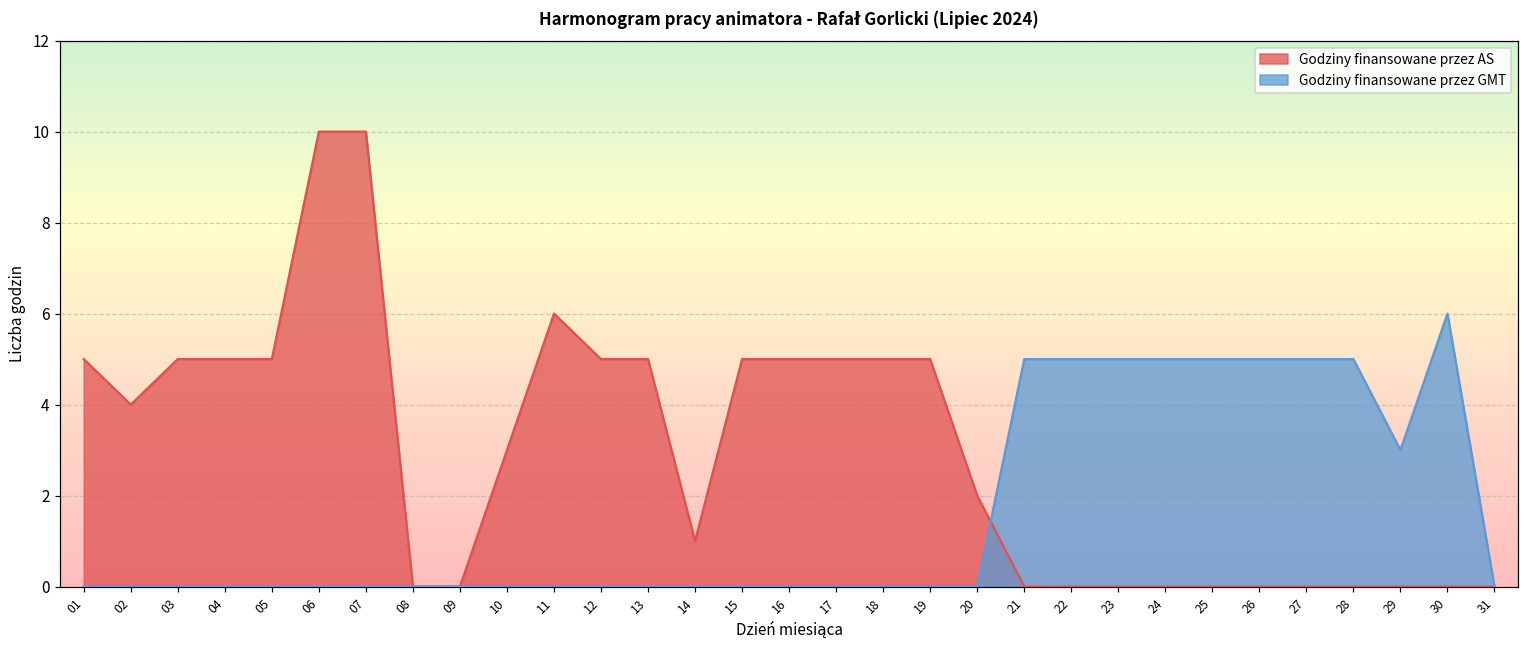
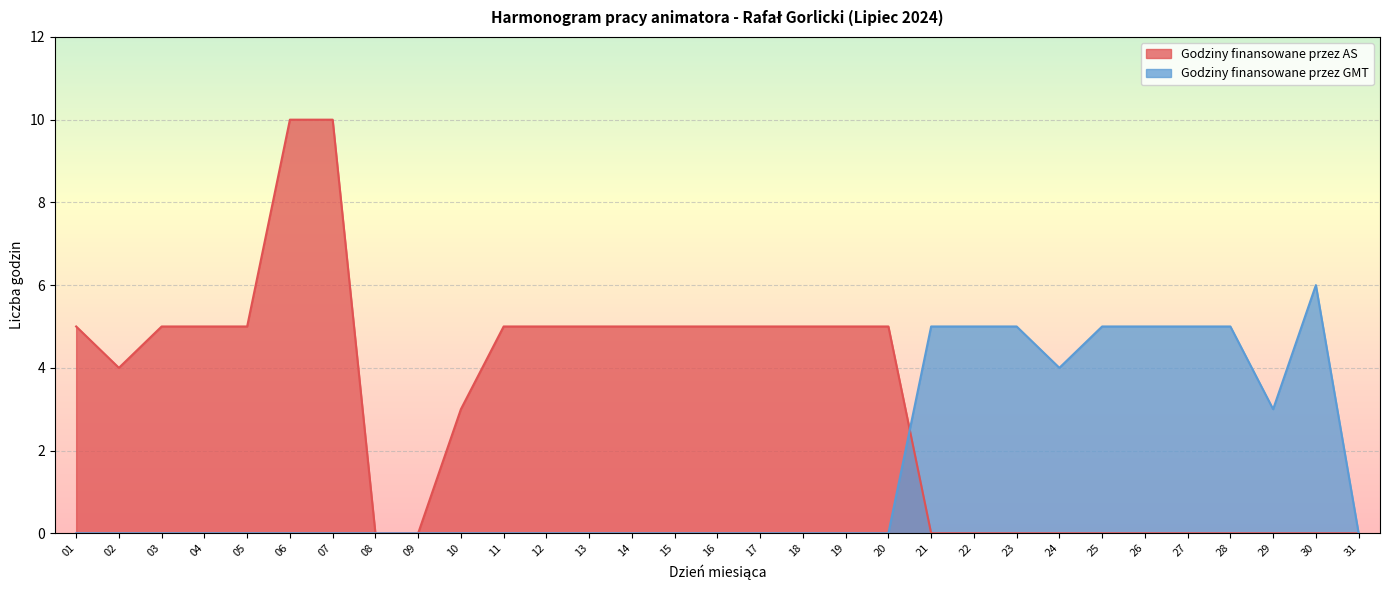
  {
    "Godziny finansowane przez AS": {
      "01": 5,
      "02": 4,
      "03": 5,
      "04": 5,
      "05": 5,
      "06": 10,
      "07": 10,
      "10": 3,
-     "11": 6,
+     "11": 5,
      "12": 5,
      "13": 5,
-     "14": 1,
+     "14": 5,
      "15": 5,
      "16": 5,
      "17": 5,
      "18": 5,
      "19": 5,
-     "20": 2,
+     "20": 5,
      "21": 0,
      "22": 0,
      "23": 0,
      "24": 0,
      "25": 0,
      "26": 0,
      "27": 0,
      "28": 0,
      "29": 0,
      "30": 0
    },
    "Godziny finansowane przez GMT": {
      "01": 0,
      "02": 0,
      "03": 0,
      "04": 0,
      "05": 0,
      "06": 0,
      "07": 0,
      "10": 0,
      "11": 0,
      "12": 0,
      "13": 0,
      "14": 0,
      "15": 0,
      "16": 0,
      "17": 0,
      "18": 0,
      "19": 0,
      "20": 0,
      "21": 5,
      "22": 5,
      "23": 5,
-     "24": 5,
+     "24": 4,
      "25": 5,
      "26": 5,
      "27": 5,
      "28": 5,
      "29": 3,
      "30": 6
    }
  }
